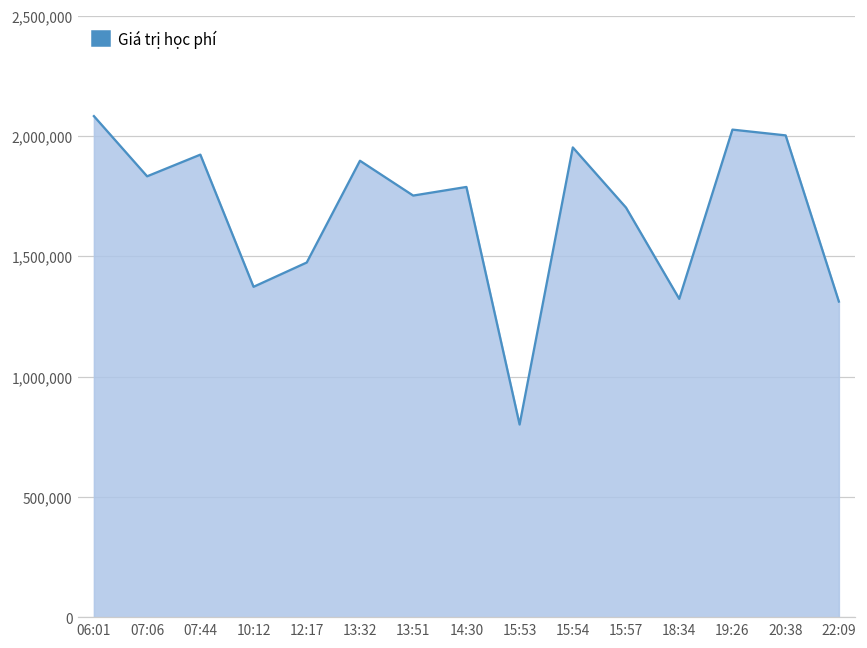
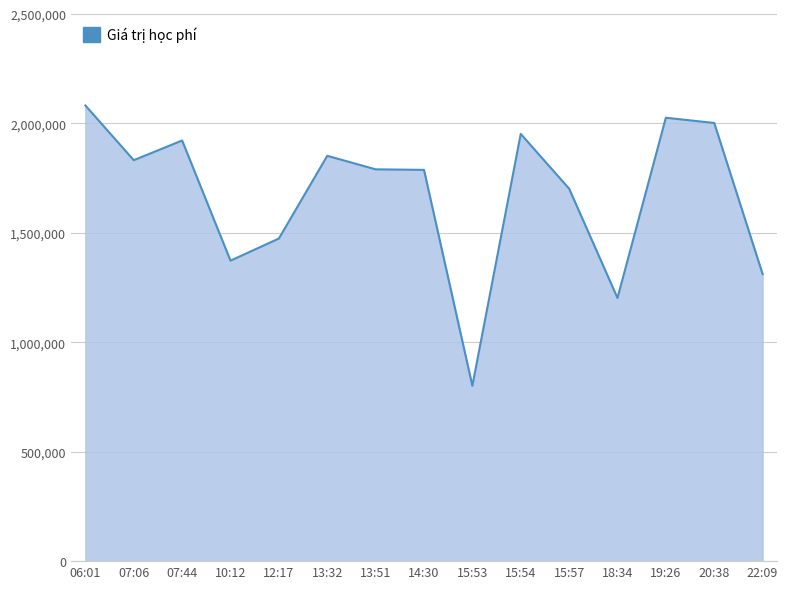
  {
    "06:01": "2,080,000",
    "07:06": "1,830,000",
    "07:44": "1,920,000",
    "10:12": "1,370,000",
    "12:17": "1,470,000",
-   "13:32": "1,900,000",
-   "13:51": "1,750,000",
+   "13:32": "1,850,000",
+   "13:51": "1,790,000",
    "14:30": "1,790,000",
    "15:53": "800,000",
    "15:54": "1,950,000",
    "15:57": "1,700,000",
-   "18:34": "1,320,000",
+   "18:34": "1,200,000",
    "19:26": "2,030,000",
    "20:38": "2,000,000",
    "22:09": "1,310,000"
  }
